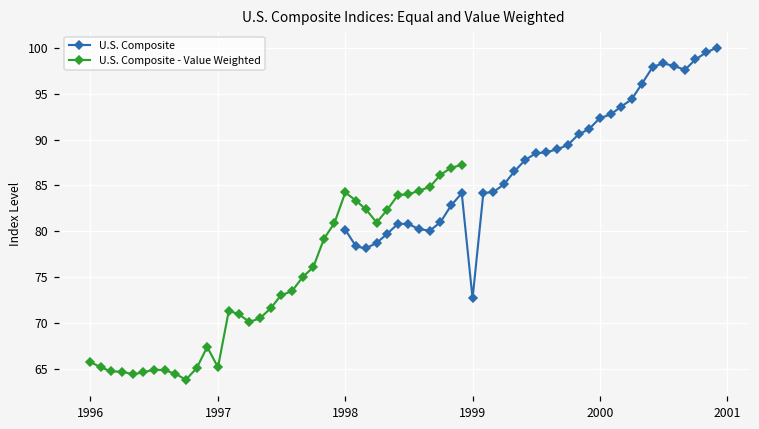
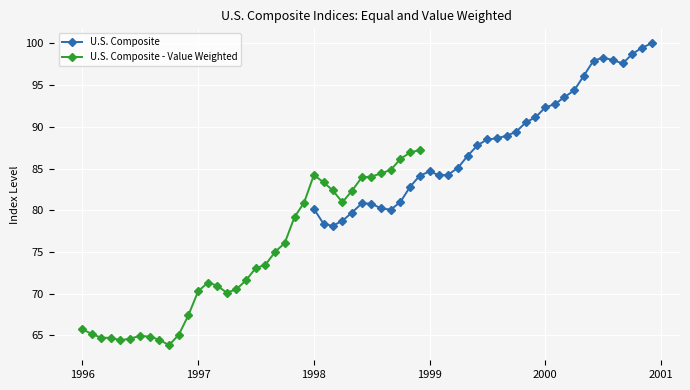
  {
    "U.S. Composite": {
      "1998": 80,
-     "1999": 73,
+     "1999": 85,
      "2000": 92
    },
    "U.S. Composite - Value Weighted": {
      "1996": 66,
-     "1997": 65,
+     "1997": 70,
      "1998": 84
    }
  }
